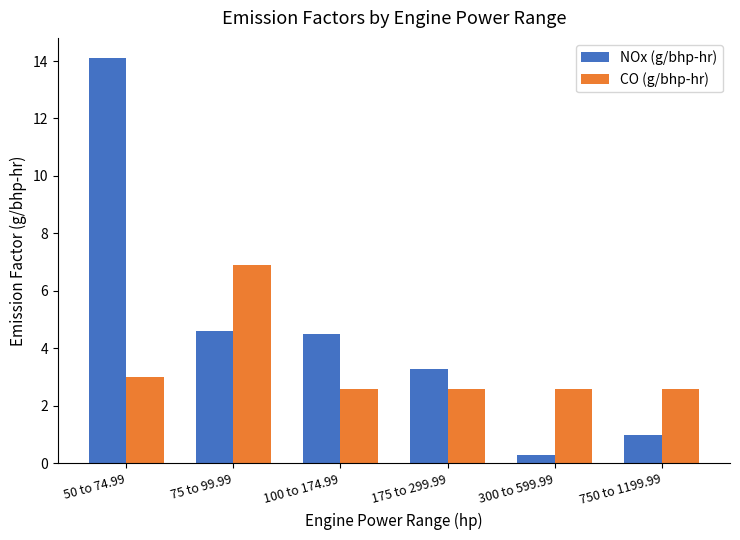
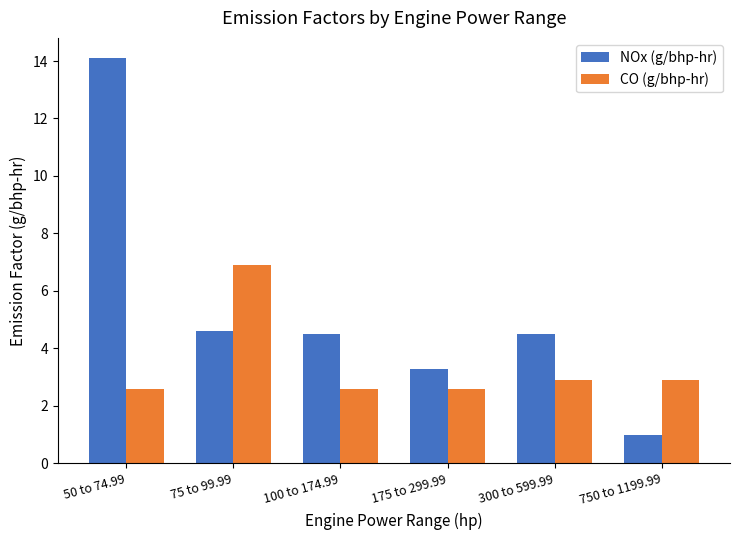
  {
    "NOx (g/bhp-hr)": {
      "50 to 74.99": 14.1,
      "75 to 99.99": 4.6,
      "100 to 174.99": 4.5,
      "175 to 299.99": 3.3,
-     "300 to 599.99": 0.3,
+     "300 to 599.99": 4.5,
      "750 to 1199.99": 1.0
    },
    "CO (g/bhp-hr)": {
-     "50 to 74.99": 3.0,
+     "50 to 74.99": 2.6,
      "75 to 99.99": 6.9,
      "100 to 174.99": 2.6,
      "175 to 299.99": 2.6,
-     "300 to 599.99": 2.6,
-     "750 to 1199.99": 2.6
+     "300 to 599.99": 2.9,
+     "750 to 1199.99": 2.9
    }
  }
